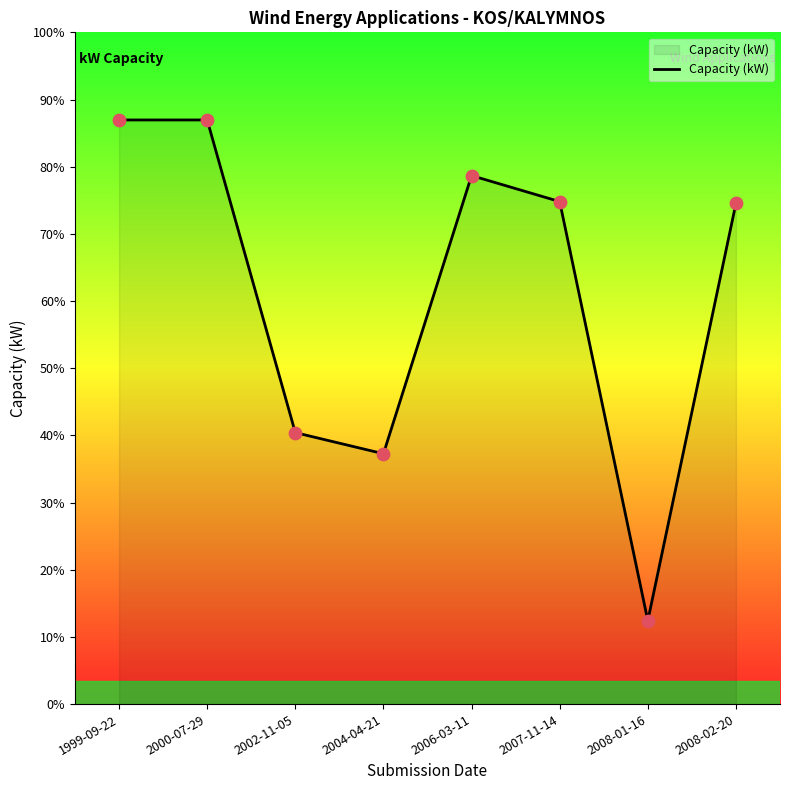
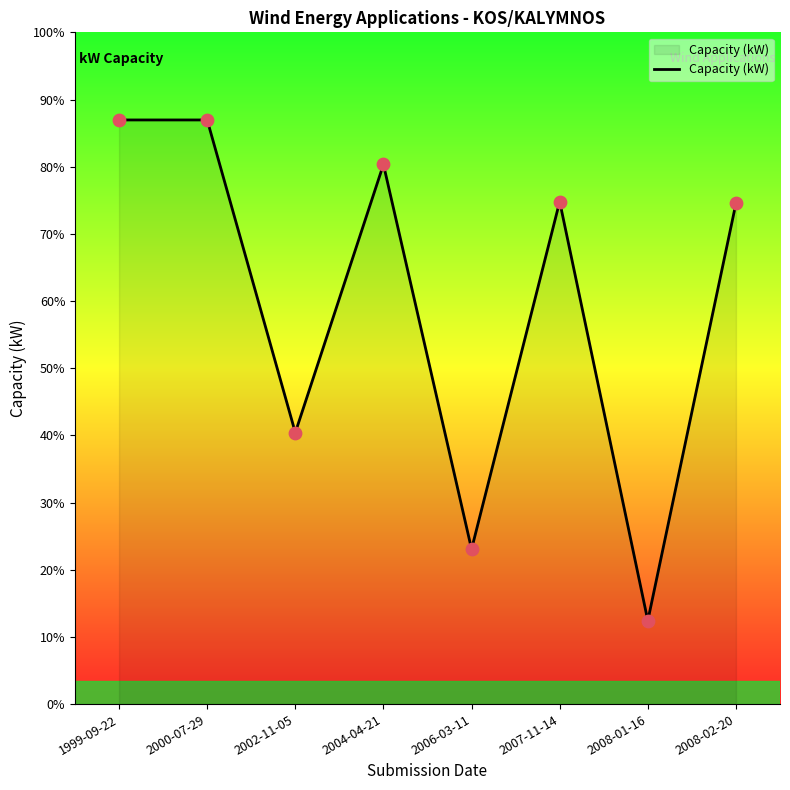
  {
    "1999-09-22": "87%",
    "2000-07-29": "87%",
    "2002-11-05": "40%",
-   "2004-04-21": "37%",
-   "2006-03-11": "79%",
+   "2004-04-21": "80%",
+   "2006-03-11": "23%",
    "2007-11-14": "75%",
    "2008-01-16": "12%",
    "2008-02-20": "75%"
  }
